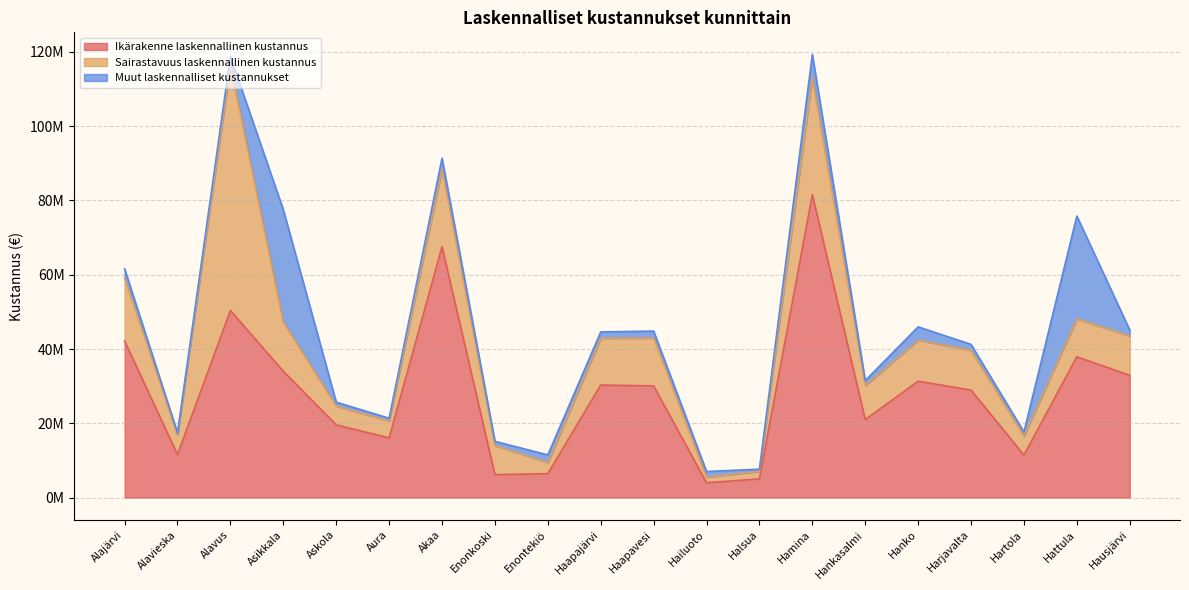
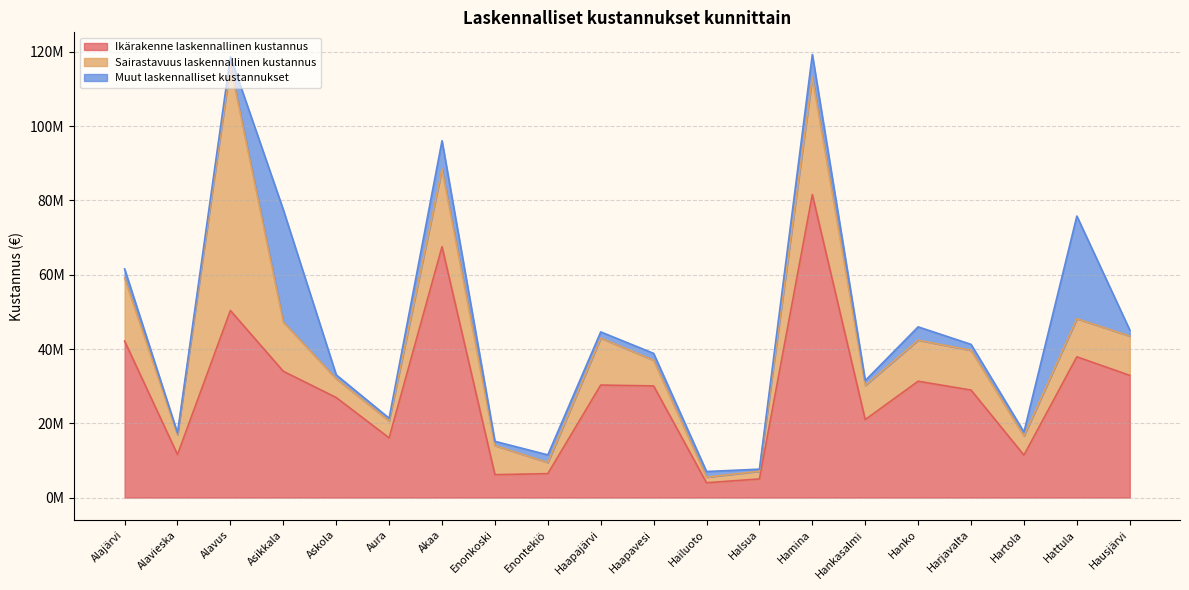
  {
    "Ikärakenne laskennallinen kustannus": {
      "Alajärvi": 42000000,
      "Alavieska": 12000000,
      "Alavus": 50000000,
      "Asikkala": 34000000,
-     "Askola": 20000000,
+     "Askola": 27000000,
      "Aura": 16000000,
      "Akaa": 68000000,
      "Enonkoski": 6000000,
      "Enontekiö": 6000000,
      "Haapajärvi": 30000000,
      "Haapavesi": 30000000,
      "Hailuoto": 4000000,
      "Halsua": 5000000,
      "Hamina": 82000000,
      "Hankasalmi": 21000000,
      "Hanko": 31000000,
      "Harjavalta": 29000000,
      "Hartola": 11000000,
      "Hattula": 38000000,
      "Hausjärvi": 33000000
    },
    "Sairastavuus laskennallinen kustannus": {
      "Alajärvi": 17000000,
      "Asikkala": 13000000,
      "Askola": 5000000,
      "Aura": 5000000,
      "Akaa": 21000000,
      "Enonkoski": 8000000,
      "Enontekiö": 3000000,
      "Haapajärvi": 13000000,
-     "Haapavesi": 13000000,
+     "Haapavesi": 7000000,
      "Hailuoto": 2000000,
      "Hamina": 32000000,
      "Hankasalmi": 9000000,
      "Hanko": 11000000,
      "Harjavalta": 11000000,
      "Hartola": 5000000,
      "Hattula": 10000000,
      "Hausjärvi": 11000000
    },
    "Muut laskennalliset kustannukset": {
      "Alajärvi": 2000000,
      "Asikkala": 30000000,
      "Askola": 1000000,
      "Aura": 1000000,
-     "Akaa": 3000000,
+     "Akaa": 8000000,
      "Enonkoski": 1000000,
      "Enontekiö": 2000000,
      "Haapajärvi": 2000000,
      "Haapavesi": 2000000,
      "Hailuoto": 2000000,
      "Hamina": 6000000,
      "Hankasalmi": 1000000,
      "Hanko": 4000000,
      "Harjavalta": 2000000,
      "Hartola": 1000000,
      "Hattula": 28000000,
      "Hausjärvi": 2000000
    }
  }
